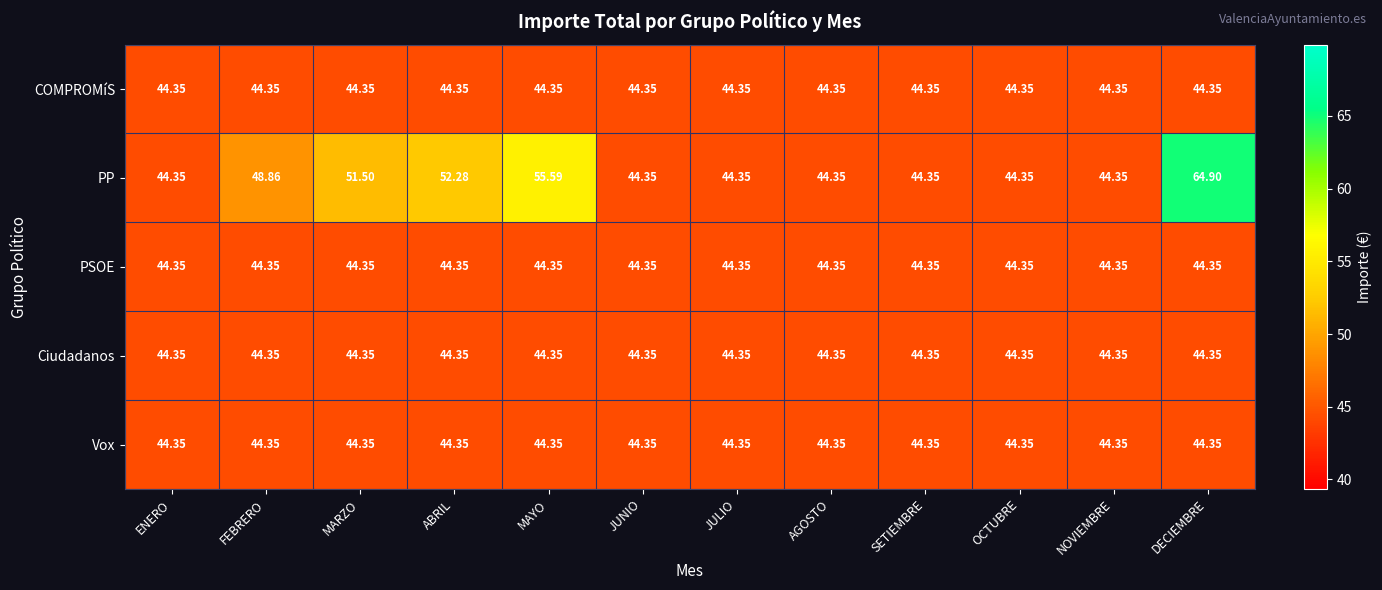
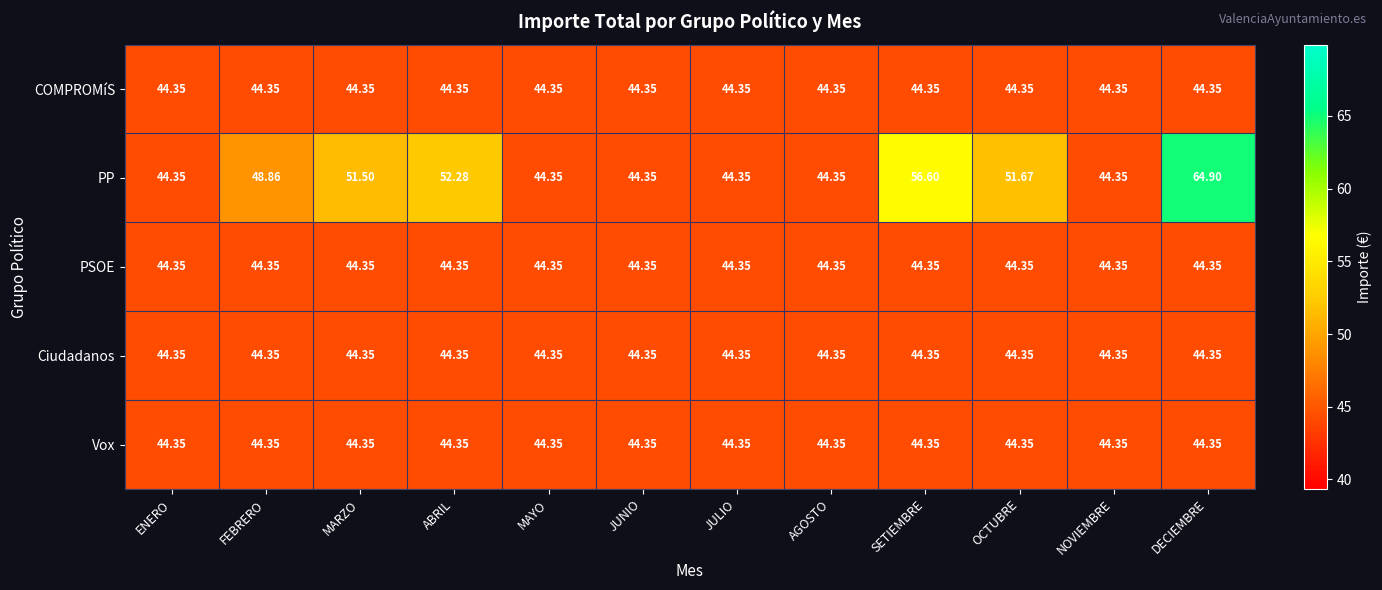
  {
    "COMPROMíS": {
      "ENERO": 44.35,
      "FEBRERO": 44.35,
      "MARZO": 44.35,
      "ABRIL": 44.35,
      "MAYO": 44.35,
      "JUNIO": 44.35,
      "JULIO": 44.35,
      "AGOSTO": 44.35,
      "SETIEMBRE": 44.35,
      "OCTUBRE": 44.35,
      "NOVIEMBRE": 44.35,
      "DECIEMBRE": 44.35
    },
    "PP": {
      "ENERO": 44.35,
      "FEBRERO": 48.86,
      "MARZO": 51.50,
      "ABRIL": 52.28,
-     "MAYO": 55.59,
+     "MAYO": 44.35,
      "JUNIO": 44.35,
      "JULIO": 44.35,
      "AGOSTO": 44.35,
-     "SETIEMBRE": 44.35,
-     "OCTUBRE": 44.35,
+     "SETIEMBRE": 56.60,
+     "OCTUBRE": 51.67,
      "NOVIEMBRE": 44.35,
      "DECIEMBRE": 64.90
    },
    "PSOE": {
      "ENERO": 44.35,
      "FEBRERO": 44.35,
      "MARZO": 44.35,
      "ABRIL": 44.35,
      "MAYO": 44.35,
      "JUNIO": 44.35,
      "JULIO": 44.35,
      "AGOSTO": 44.35,
      "SETIEMBRE": 44.35,
      "OCTUBRE": 44.35,
      "NOVIEMBRE": 44.35,
      "DECIEMBRE": 44.35
    },
    "Ciudadanos": {
      "ENERO": 44.35,
      "FEBRERO": 44.35,
      "MARZO": 44.35,
      "ABRIL": 44.35,
      "MAYO": 44.35,
      "JUNIO": 44.35,
      "JULIO": 44.35,
      "AGOSTO": 44.35,
      "SETIEMBRE": 44.35,
      "OCTUBRE": 44.35,
      "NOVIEMBRE": 44.35,
      "DECIEMBRE": 44.35
    },
    "Vox": {
      "ENERO": 44.35,
      "FEBRERO": 44.35,
      "MARZO": 44.35,
      "ABRIL": 44.35,
      "MAYO": 44.35,
      "JUNIO": 44.35,
      "JULIO": 44.35,
      "AGOSTO": 44.35,
      "SETIEMBRE": 44.35,
      "OCTUBRE": 44.35,
      "NOVIEMBRE": 44.35,
      "DECIEMBRE": 44.35
    }
  }
